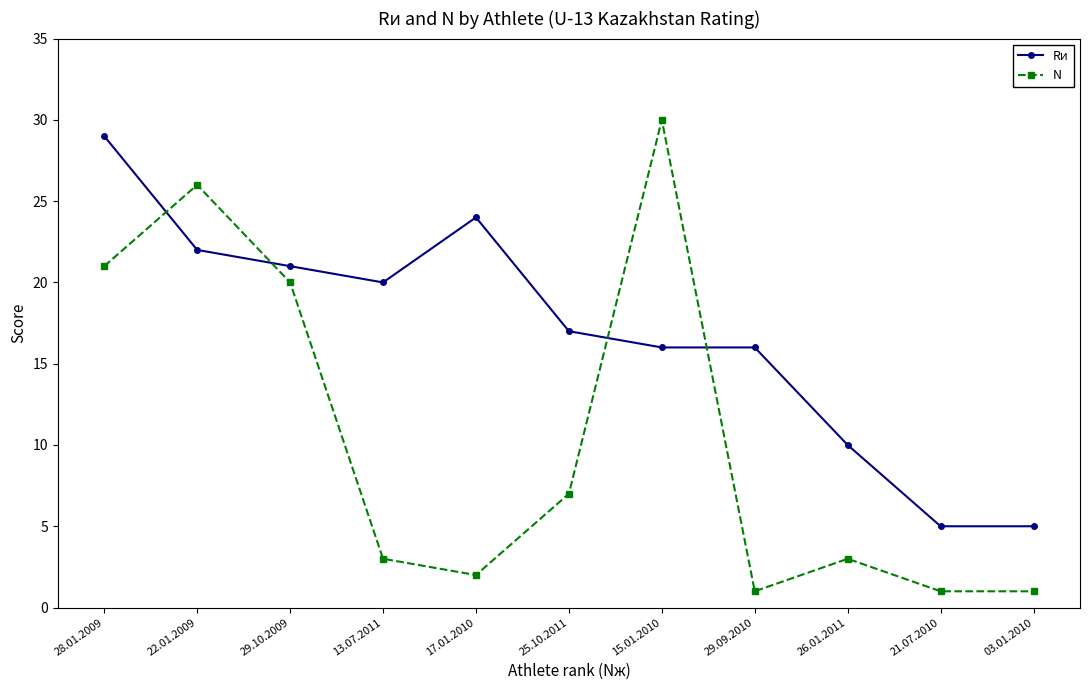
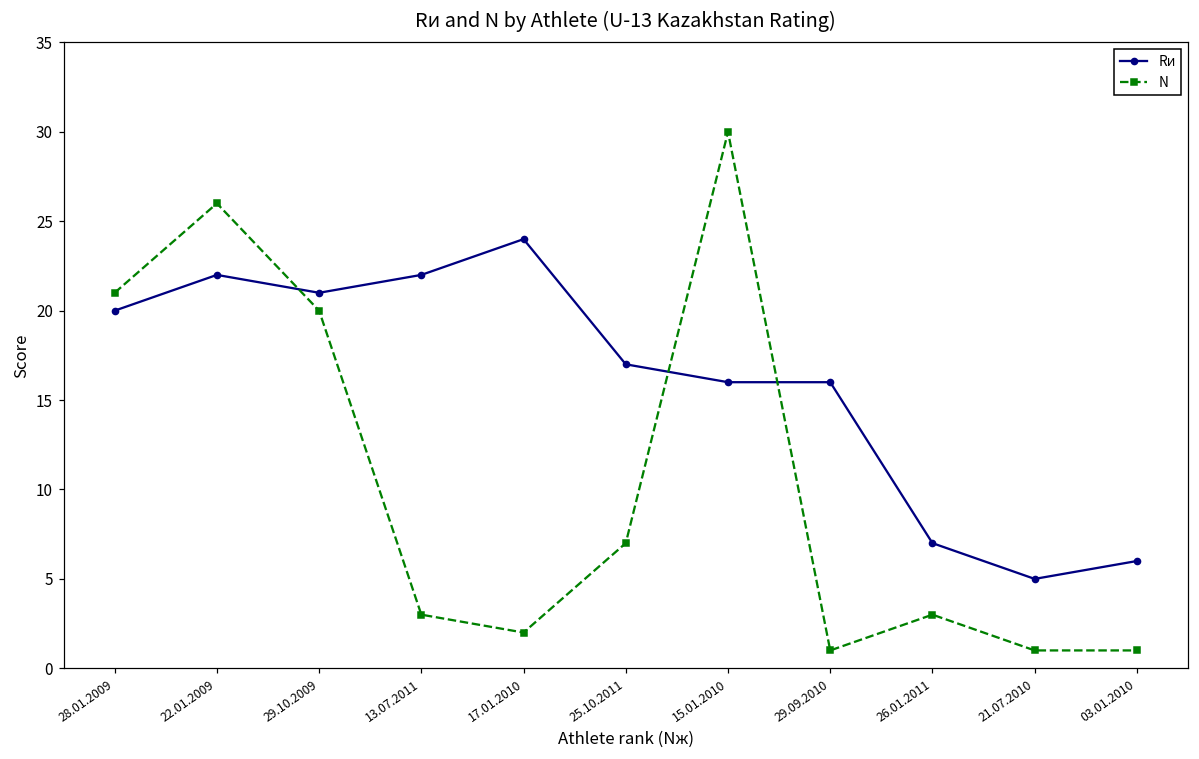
  {
    "Rи": {
-     "28.01.2009": 29,
+     "28.01.2009": 20,
      "22.01.2009": 22,
      "29.10.2009": 21,
-     "13.07.2011": 20,
+     "13.07.2011": 22,
      "17.01.2010": 24,
      "25.10.2011": 17,
      "15.01.2010": 16,
      "29.09.2010": 16,
-     "26.01.2011": 10,
+     "26.01.2011": 7,
      "21.07.2010": 5,
-     "03.01.2010": 5
+     "03.01.2010": 6
    },
    "N": {
      "28.01.2009": 21,
      "22.01.2009": 26,
      "29.10.2009": 20,
      "13.07.2011": 3,
      "17.01.2010": 2,
      "25.10.2011": 7,
      "15.01.2010": 30,
      "29.09.2010": 1,
      "26.01.2011": 3,
      "21.07.2010": 1,
      "03.01.2010": 1
    }
  }
